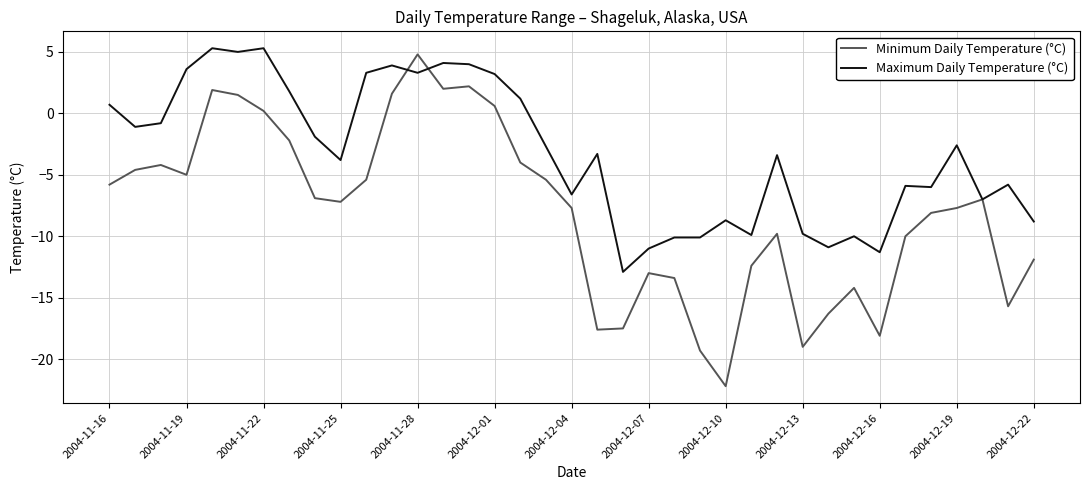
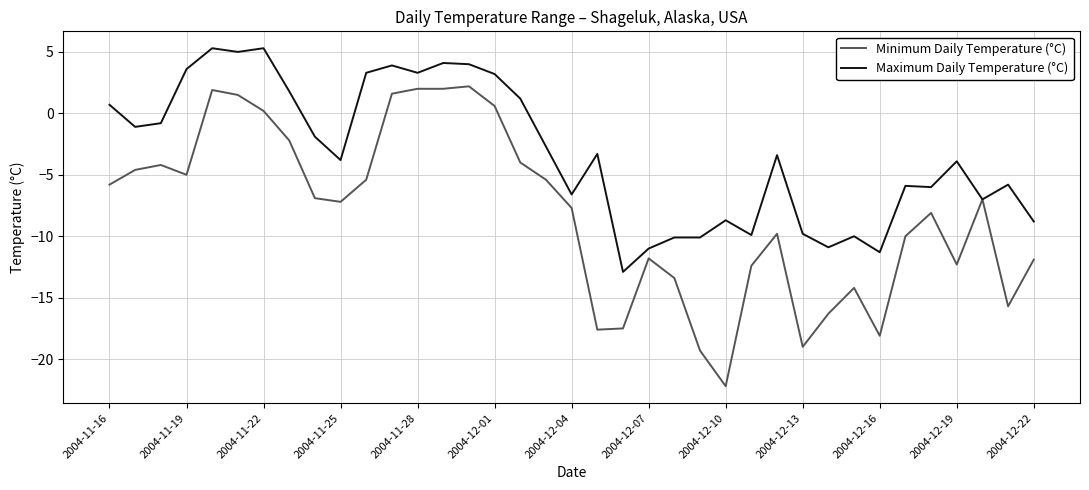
  {
    "Minimum Daily Temperature (°C)": {
      "2004-11-16": -5.8,
      "2004-11-19": -5.0,
      "2004-11-22": 0.2,
      "2004-11-25": -7.2,
-     "2004-11-28": 4.8,
+     "2004-11-28": 2.0,
      "2004-12-01": 0.6,
      "2004-12-04": -7.7,
-     "2004-12-07": -13.0,
+     "2004-12-07": -11.8,
      "2004-12-10": -22.2,
      "2004-12-13": -19.0,
      "2004-12-16": -18.1,
-     "2004-12-19": -7.7,
+     "2004-12-19": -12.3,
      "2004-12-22": -11.9
    },
    "Maximum Daily Temperature (°C)": {
      "2004-11-16": 0.7,
      "2004-11-19": 3.6,
      "2004-11-22": 5.3,
      "2004-11-25": -3.8,
      "2004-11-28": 3.3,
      "2004-12-01": 3.2,
      "2004-12-04": -6.6,
      "2004-12-07": -11.0,
      "2004-12-10": -8.7,
      "2004-12-13": -9.8,
      "2004-12-16": -11.3,
-     "2004-12-19": -2.6,
+     "2004-12-19": -3.9,
      "2004-12-22": -8.8
    }
  }
